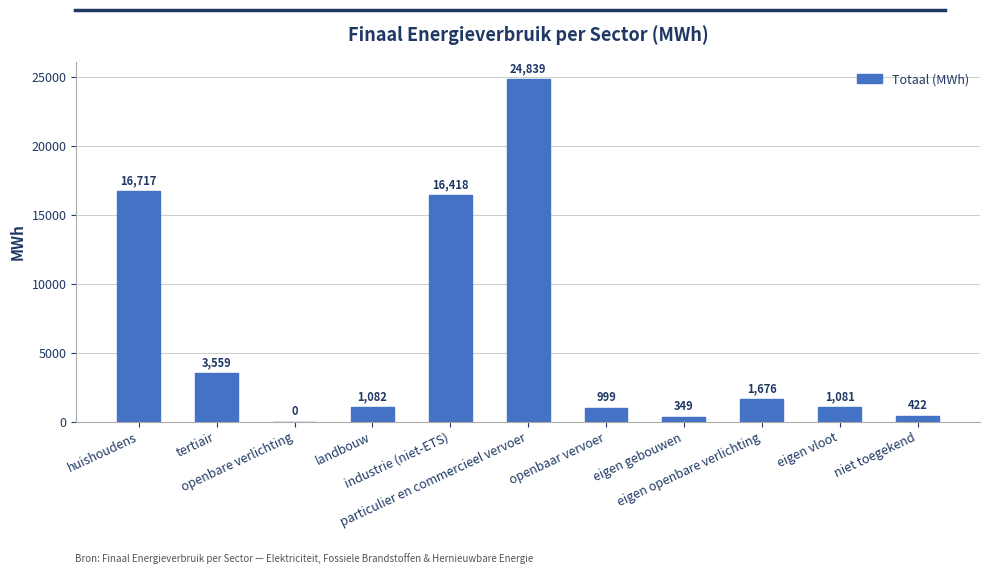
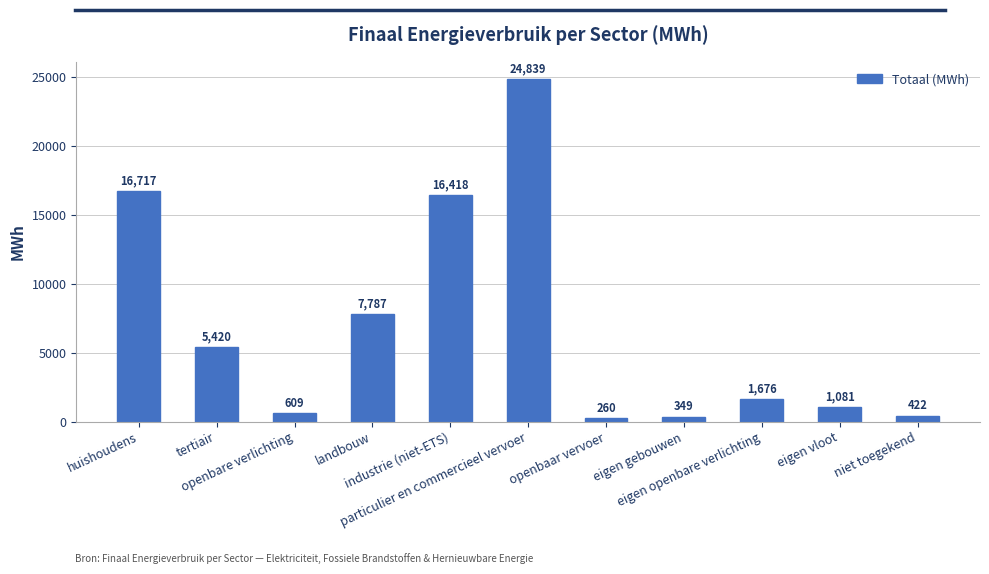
  {
    "huishoudens": "16,717",
-   "tertiair": "3,559",
-   "openbare verlichting": "0",
-   "landbouw": "1,082",
+   "tertiair": "5,420",
+   "openbare verlichting": "609",
+   "landbouw": "7,787",
    "industrie (niet-ETS)": "16,418",
    "particulier en commercieel vervoer": "24,839",
-   "openbaar vervoer": "999",
+   "openbaar vervoer": "260",
    "eigen gebouwen": "349",
    "eigen openbare verlichting": "1,676",
    "eigen vloot": "1,081",
    "niet toegekend": "422"
  }
